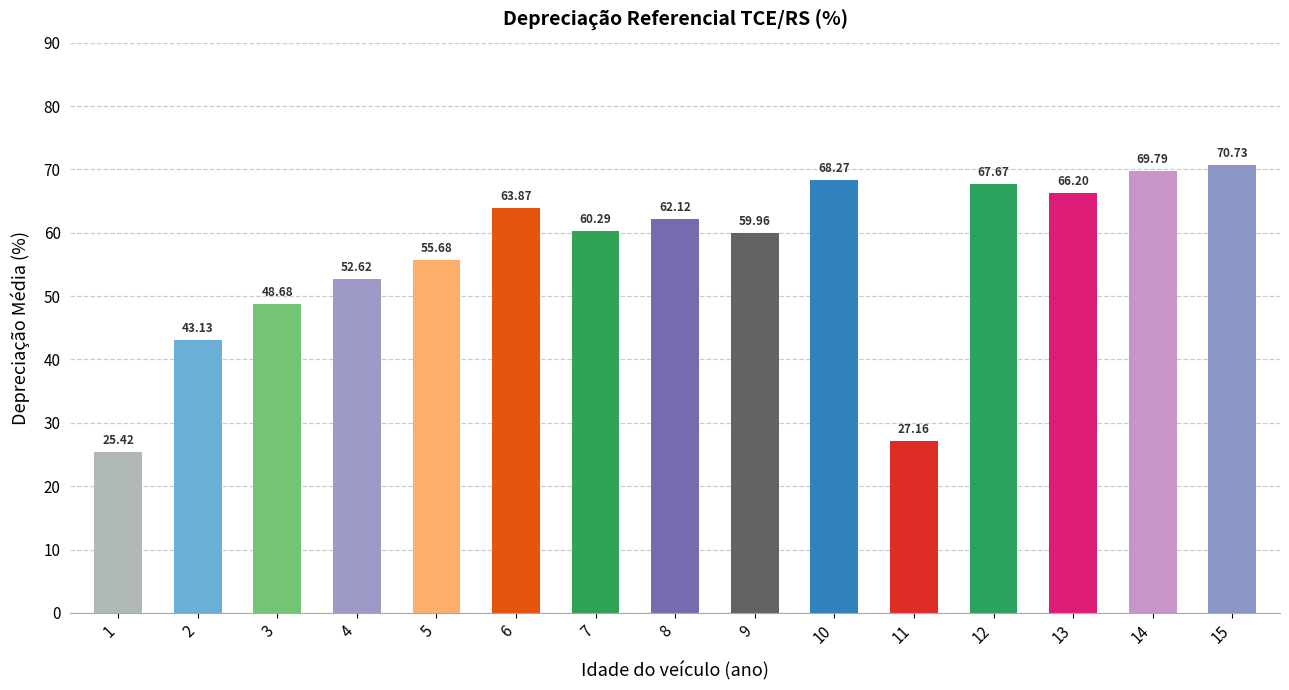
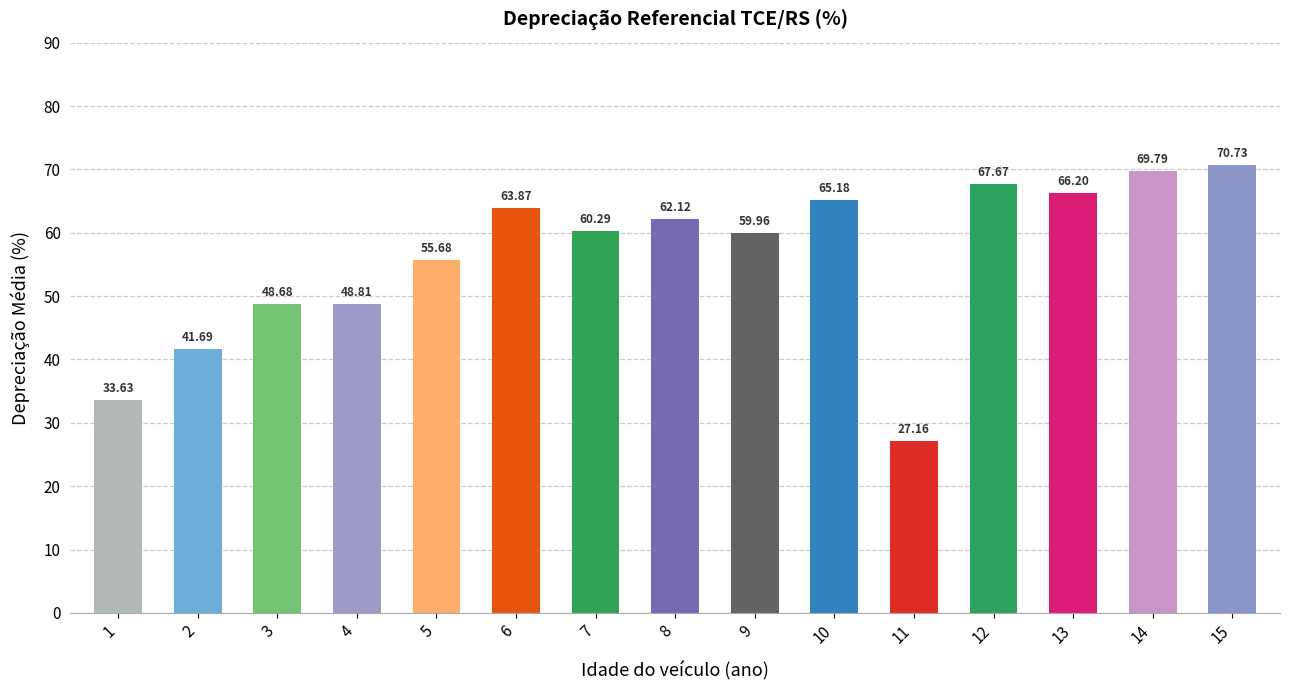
  {
-   "1": 25.42,
-   "2": 43.13,
+   "1": 33.63,
+   "2": 41.69,
    "3": 48.68,
-   "4": 52.62,
+   "4": 48.81,
    "5": 55.68,
    "6": 63.87,
    "7": 60.29,
    "8": 62.12,
    "9": 59.96,
-   "10": 68.27,
+   "10": 65.18,
    "11": 27.16,
    "12": 67.67,
    "13": 66.20,
    "14": 69.79,
    "15": 70.73
  }
